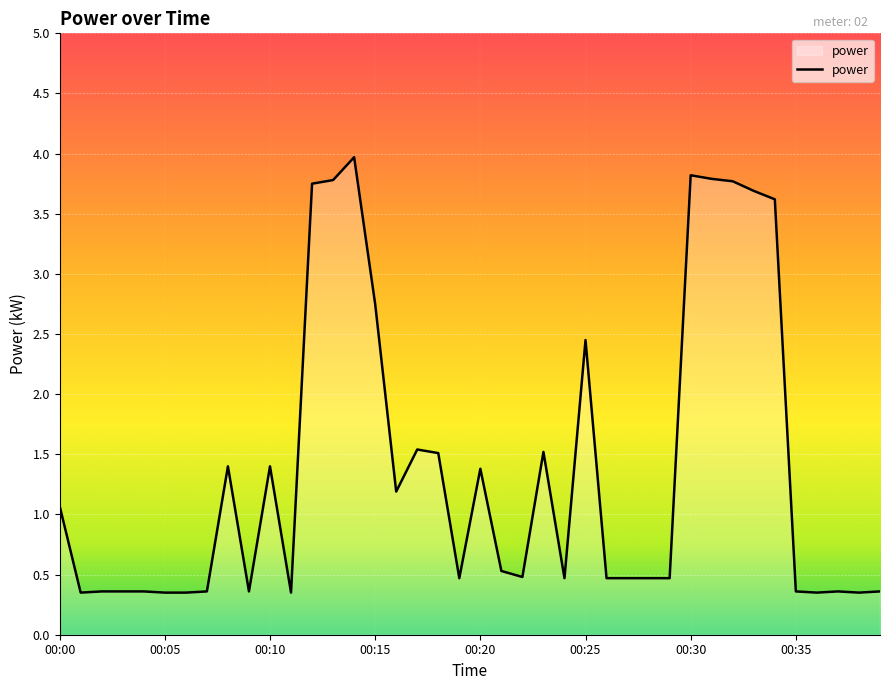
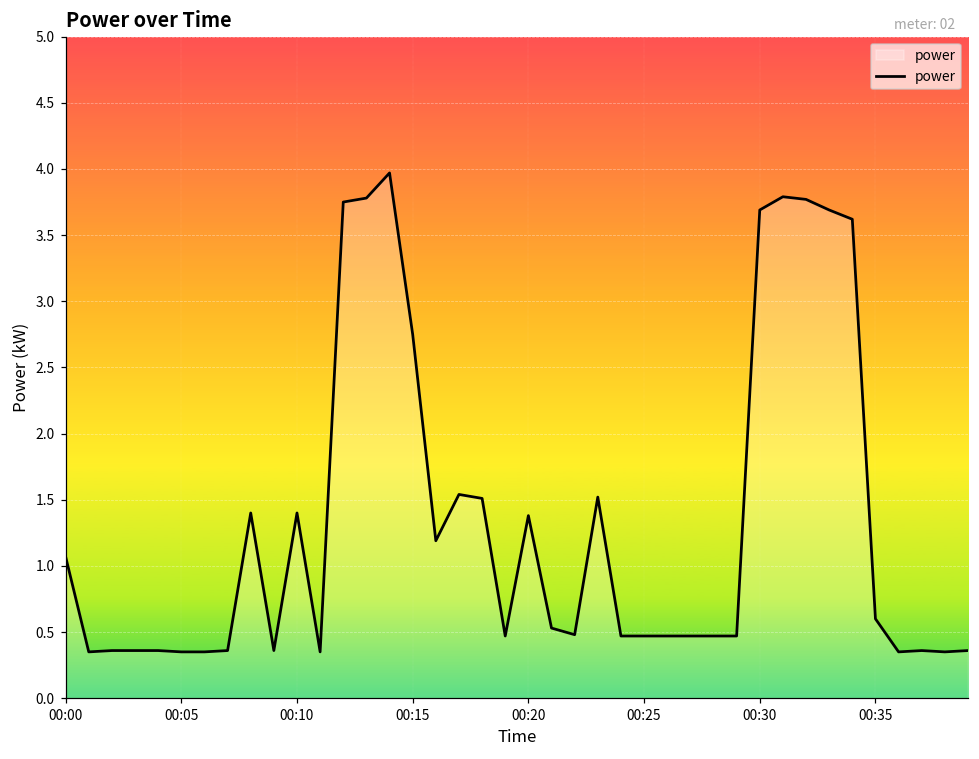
  {
    "00:00": 1.07,
    "00:05": 0.35,
    "00:10": 1.40,
    "00:15": 2.75,
    "00:20": 1.38,
-   "00:25": 2.45,
-   "00:30": 3.82,
-   "00:35": 0.36
+   "00:25": 0.47,
+   "00:30": 3.69,
+   "00:35": 0.60
  }
